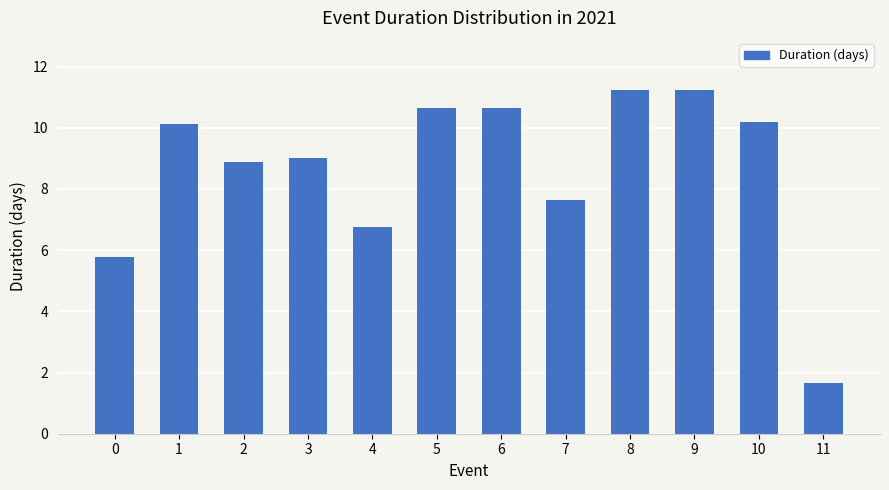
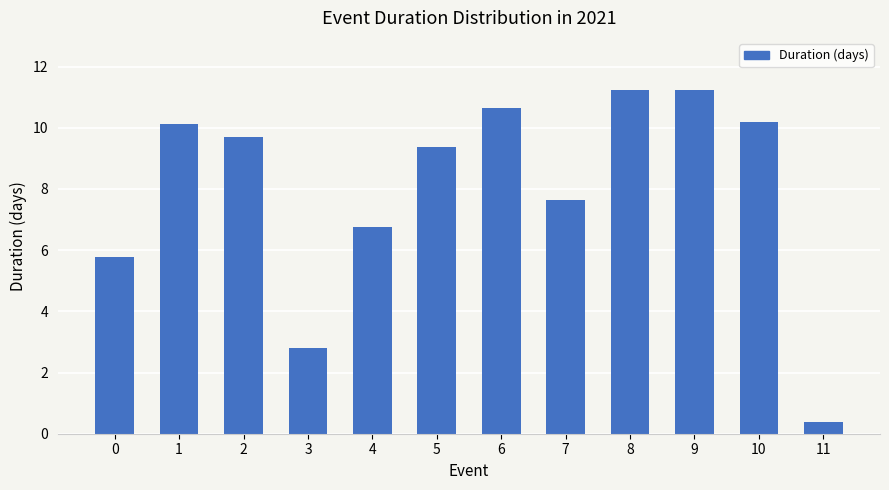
  {
    "0": 5.8,
    "1": 10.1,
-   "2": 8.9,
-   "3": 9.0,
+   "2": 9.7,
+   "3": 2.8,
    "4": 6.8,
-   "5": 10.7,
+   "5": 9.4,
    "6": 10.7,
    "7": 7.6,
    "8": 11.3,
    "9": 11.3,
    "10": 10.2,
-   "11": 1.7
+   "11": 0.4
  }
